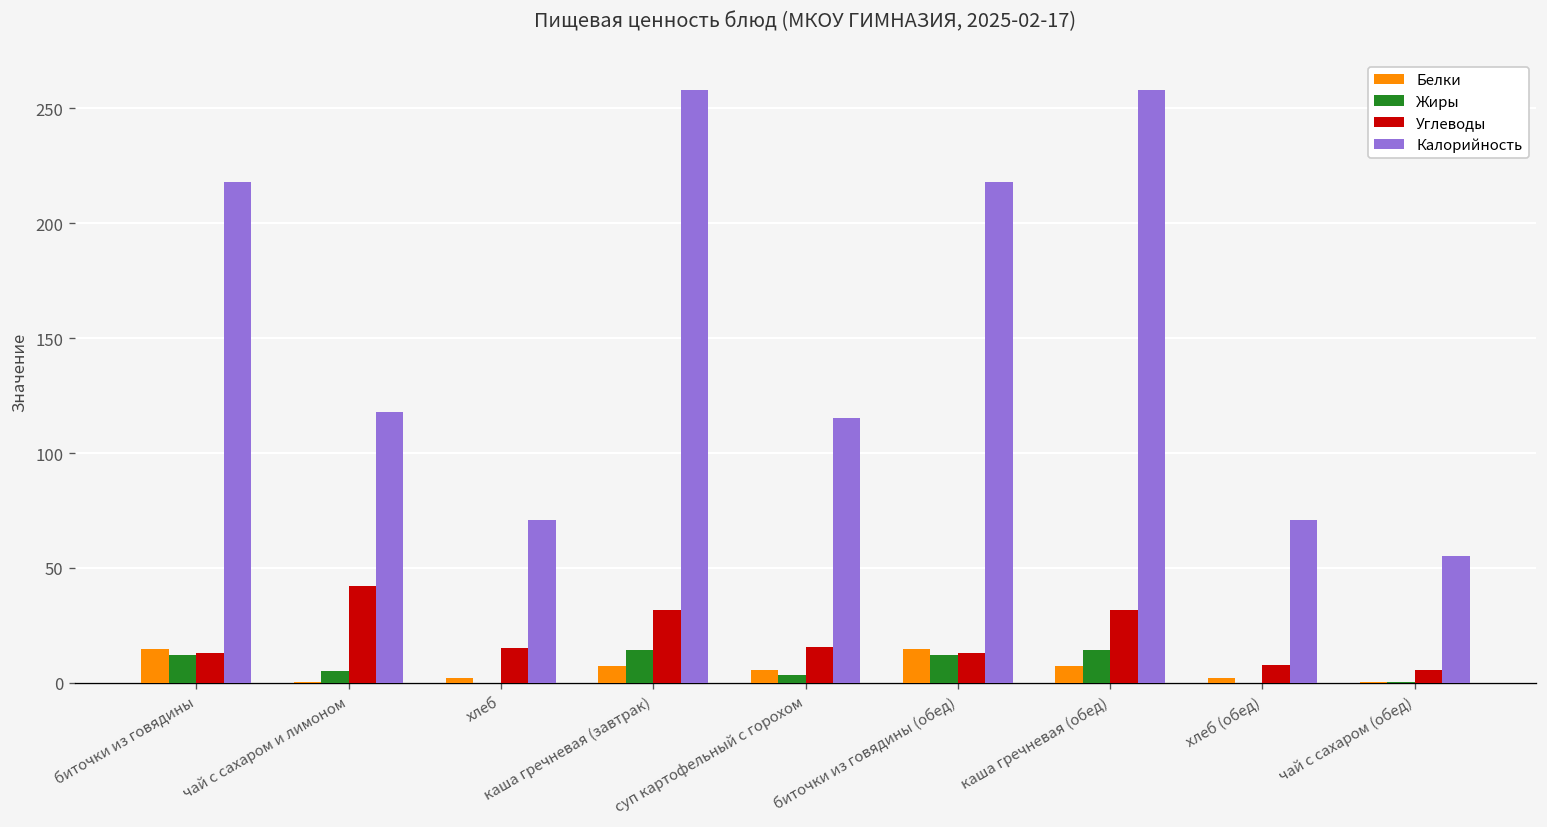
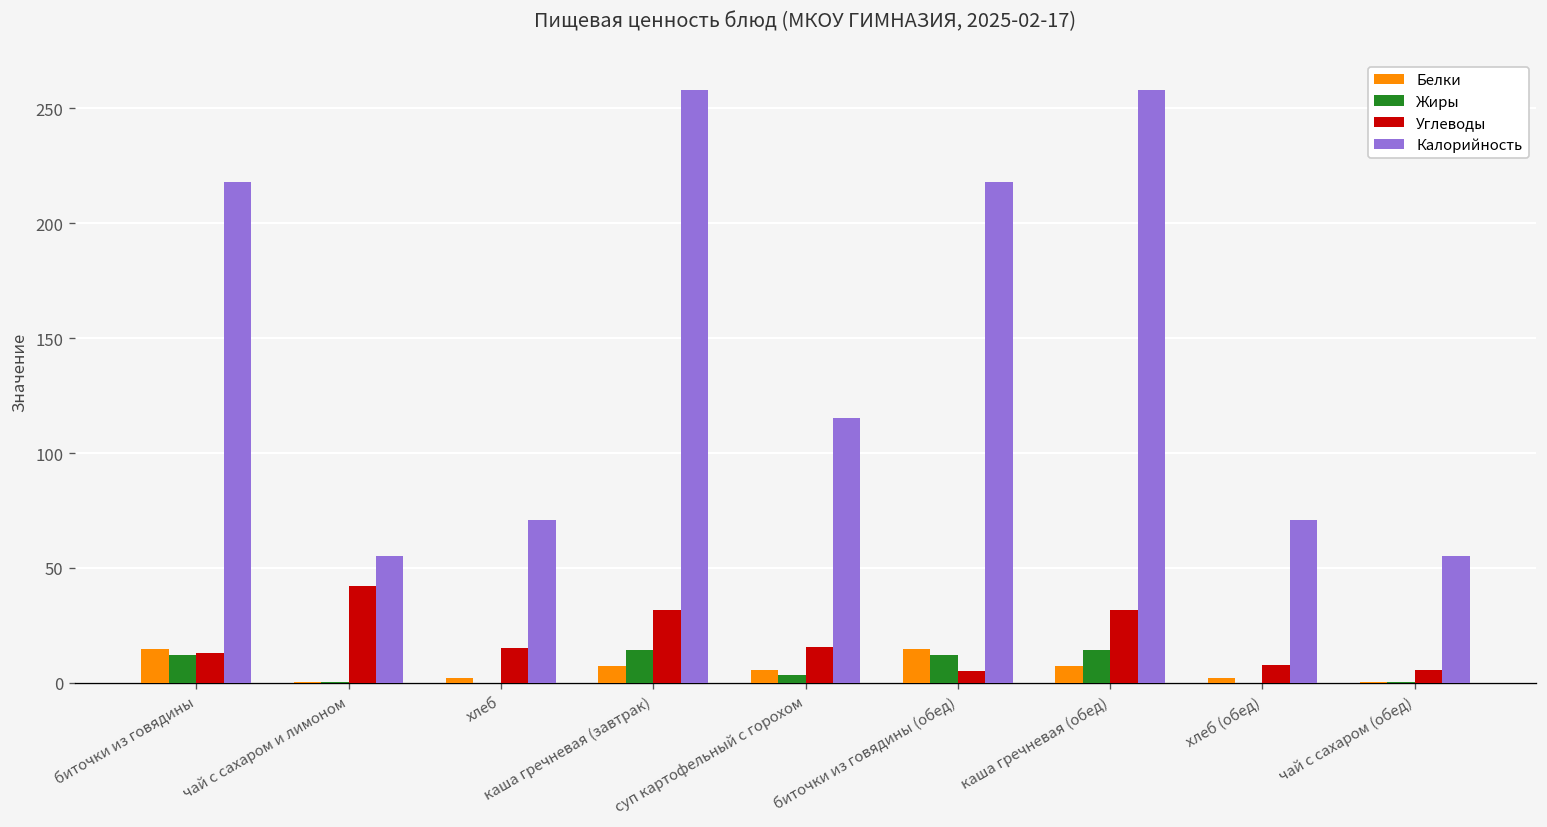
  {
    "Белки": {
      "биточки из говядины": 15,
      "хлеб": 2,
      "каша гречневая (завтрак)": 7,
      "суп картофельный с горохом": 5,
      "биточки из говядины (обед)": 15,
      "каша гречневая (обед)": 7,
      "хлеб (обед)": 2
    },
    "Жиры": {
      "биточки из говядины": 12,
-     "чай с сахаром и лимоном": 5,
+     "чай с сахаром и лимоном": 0,
      "хлеб": 0,
      "каша гречневая (завтрак)": 14,
      "суп картофельный с горохом": 3,
      "биточки из говядины (обед)": 12,
      "каша гречневая (обед)": 14,
      "хлеб (обед)": 0
    },
    "Углеводы": {
      "биточки из говядины": 13,
      "чай с сахаром и лимоном": 42,
      "хлеб": 15,
      "каша гречневая (завтрак)": 32,
      "суп картофельный с горохом": 16,
-     "биточки из говядины (обед)": 13,
+     "биточки из говядины (обед)": 5,
      "каша гречневая (обед)": 32,
      "хлеб (обед)": 8,
      "чай с сахаром (обед)": 6
    },
    "Калорийность": {
      "биточки из говядины": 218,
-     "чай с сахаром и лимоном": 118,
+     "чай с сахаром и лимоном": 55,
      "хлеб": 71,
      "каша гречневая (завтрак)": 258,
      "суп картофельный с горохом": 115,
      "биточки из говядины (обед)": 218,
      "каша гречневая (обед)": 258,
      "хлеб (обед)": 71,
      "чай с сахаром (обед)": 55
    }
  }
